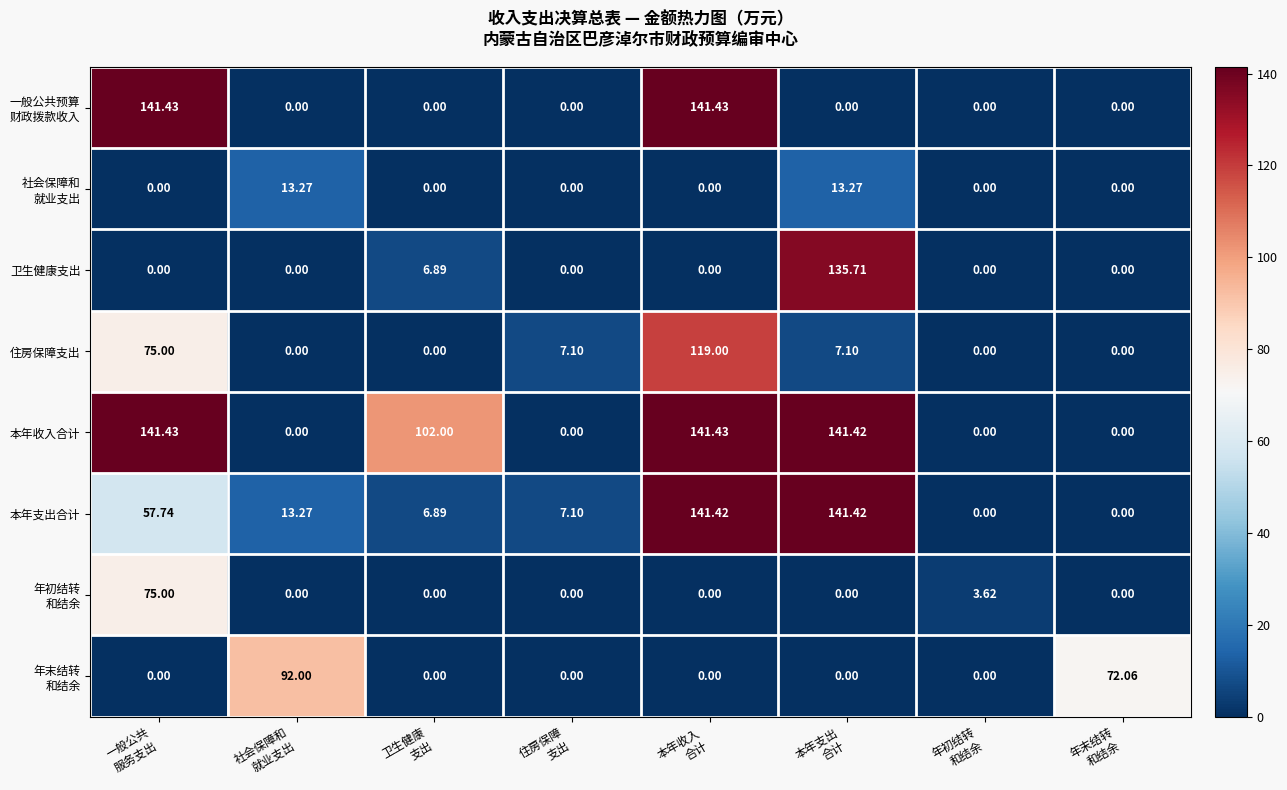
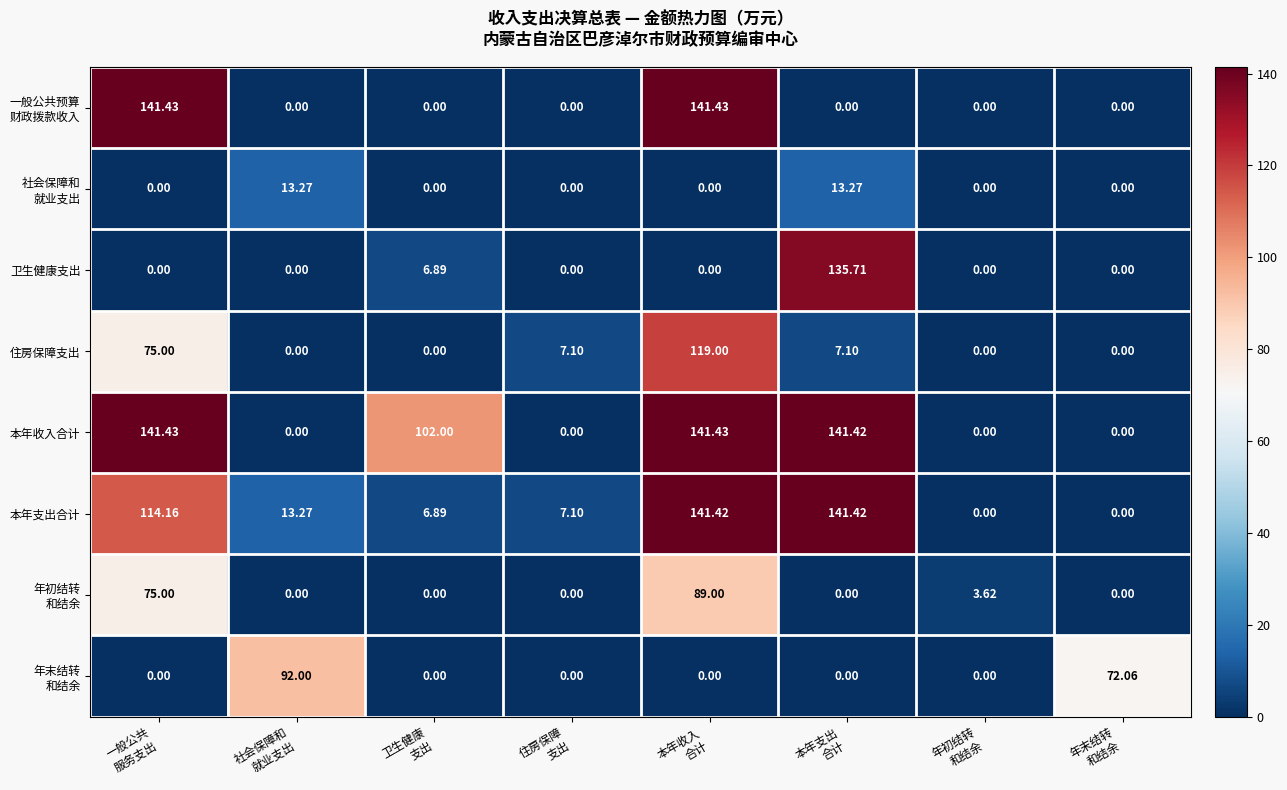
  {
    "一般公共预算 财政拨款收入": {
      "一般公共 服务支出": 141.43,
      "社会保障和 就业支出": 0.00,
      "卫生健康 支出": 0.00,
      "住房保障 支出": 0.00,
      "本年收入 合计": 141.43,
      "本年支出 合计": 0.00,
      "年初结转 和结余": 0.00,
      "年末结转 和结余": 0.00
    },
    "社会保障和 就业支出": {
      "一般公共 服务支出": 0.00,
      "社会保障和 就业支出": 13.27,
      "卫生健康 支出": 0.00,
      "住房保障 支出": 0.00,
      "本年收入 合计": 0.00,
      "本年支出 合计": 13.27,
      "年初结转 和结余": 0.00,
      "年末结转 和结余": 0.00
    },
    "卫生健康支出": {
      "一般公共 服务支出": 0.00,
      "社会保障和 就业支出": 0.00,
      "卫生健康 支出": 6.89,
      "住房保障 支出": 0.00,
      "本年收入 合计": 0.00,
      "本年支出 合计": 135.71,
      "年初结转 和结余": 0.00,
      "年末结转 和结余": 0.00
    },
    "住房保障支出": {
      "一般公共 服务支出": 75.00,
      "社会保障和 就业支出": 0.00,
      "卫生健康 支出": 0.00,
      "住房保障 支出": 7.10,
      "本年收入 合计": 119.00,
      "本年支出 合计": 7.10,
      "年初结转 和结余": 0.00,
      "年末结转 和结余": 0.00
    },
    "本年收入合计": {
      "一般公共 服务支出": 141.43,
      "社会保障和 就业支出": 0.00,
      "卫生健康 支出": 102.00,
      "住房保障 支出": 0.00,
      "本年收入 合计": 141.43,
      "本年支出 合计": 141.42,
      "年初结转 和结余": 0.00,
      "年末结转 和结余": 0.00
    },
    "本年支出合计": {
-     "一般公共 服务支出": 57.74,
+     "一般公共 服务支出": 114.16,
      "社会保障和 就业支出": 13.27,
      "卫生健康 支出": 6.89,
      "住房保障 支出": 7.10,
      "本年收入 合计": 141.42,
      "本年支出 合计": 141.42,
      "年初结转 和结余": 0.00,
      "年末结转 和结余": 0.00
    },
    "年初结转 和结余": {
      "一般公共 服务支出": 75.00,
      "社会保障和 就业支出": 0.00,
      "卫生健康 支出": 0.00,
      "住房保障 支出": 0.00,
-     "本年收入 合计": 0.00,
+     "本年收入 合计": 89.00,
      "本年支出 合计": 0.00,
      "年初结转 和结余": 3.62,
      "年末结转 和结余": 0.00
    },
    "年末结转 和结余": {
      "一般公共 服务支出": 0.00,
      "社会保障和 就业支出": 92.00,
      "卫生健康 支出": 0.00,
      "住房保障 支出": 0.00,
      "本年收入 合计": 0.00,
      "本年支出 合计": 0.00,
      "年初结转 和结余": 0.00,
      "年末结转 和结余": 72.06
    }
  }
